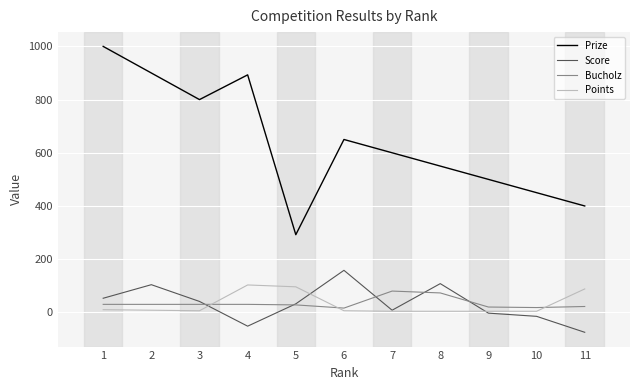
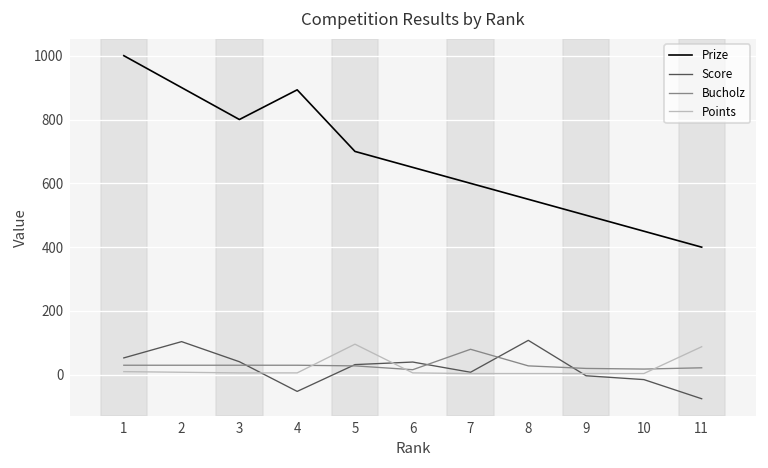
  {
    "Prize": {
      "1": 1000,
      "2": 900,
      "3": 800,
      "4": 890,
-     "5": 290,
+     "5": 700,
      "6": 650,
      "7": 600,
      "8": 550,
      "9": 500,
      "10": 450,
      "11": 400
    },
    "Score": {
      "1": 50,
      "2": 100,
      "3": 40,
      "4": -50,
-     "6": 160,
+     "6": 40,
      "8": 110,
      "10": -20,
      "11": -80
    },
    "Bucholz": {
      "1": 30,
      "2": 30,
      "3": 30,
      "4": 30,
      "6": 20,
      "7": 80,
-     "8": 70,
+     "8": 30,
      "9": 20,
      "10": 20,
      "11": 20
    },
    "Points": {
      "1": 10,
      "2": 10,
      "3": 10,
-     "4": 100,
+     "4": 10,
      "5": 100,
      "6": 10,
      "8": 0,
      "10": 0,
      "11": 90
    }
  }
